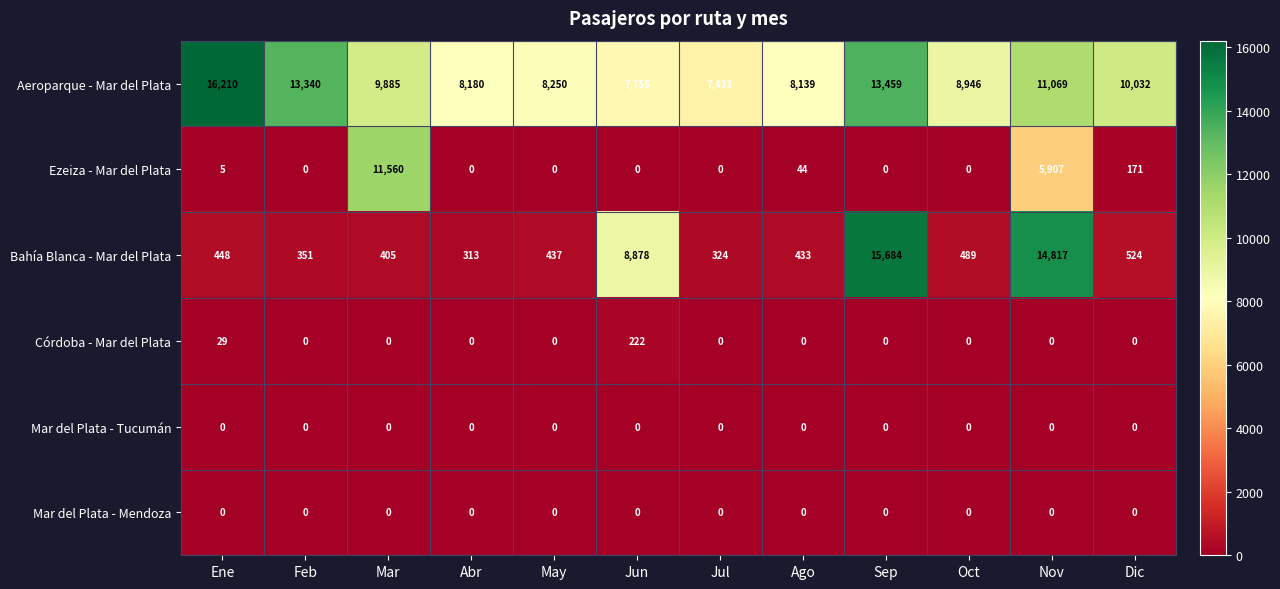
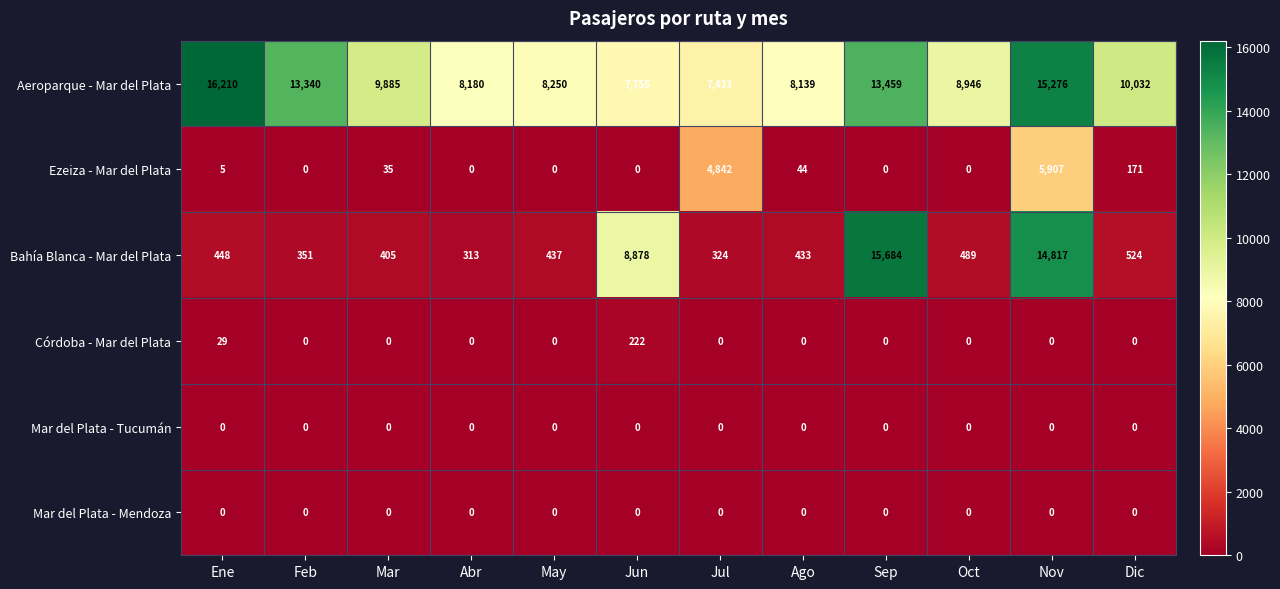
  {
    "Aeroparque - Mar del Plata": {
      "Ene": "16,210",
      "Feb": "13,340",
      "Mar": "9,885",
      "Abr": "8,180",
      "May": "8,250",
      "Jun": "7,755",
      "Jul": "7,433",
      "Ago": "8,139",
      "Sep": "13,459",
      "Oct": "8,946",
-     "Nov": "11,069",
+     "Nov": "15,276",
      "Dic": "10,032"
    },
    "Ezeiza - Mar del Plata": {
      "Ene": "5",
      "Feb": "0",
-     "Mar": "11,560",
+     "Mar": "35",
      "Abr": "0",
      "May": "0",
      "Jun": "0",
-     "Jul": "0",
+     "Jul": "4,842",
      "Ago": "44",
      "Sep": "0",
      "Oct": "0",
      "Nov": "5,907",
      "Dic": "171"
    },
    "Bahía Blanca - Mar del Plata": {
      "Ene": "448",
      "Feb": "351",
      "Mar": "405",
      "Abr": "313",
      "May": "437",
      "Jun": "8,878",
      "Jul": "324",
      "Ago": "433",
      "Sep": "15,684",
      "Oct": "489",
      "Nov": "14,817",
      "Dic": "524"
    },
    "Córdoba - Mar del Plata": {
      "Ene": "29",
      "Feb": "0",
      "Mar": "0",
      "Abr": "0",
      "May": "0",
      "Jun": "222",
      "Jul": "0",
      "Ago": "0",
      "Sep": "0",
      "Oct": "0",
      "Nov": "0",
      "Dic": "0"
    },
    "Mar del Plata - Tucumán": {
      "Ene": "0",
      "Feb": "0",
      "Mar": "0",
      "Abr": "0",
      "May": "0",
      "Jun": "0",
      "Jul": "0",
      "Ago": "0",
      "Sep": "0",
      "Oct": "0",
      "Nov": "0",
      "Dic": "0"
    },
    "Mar del Plata - Mendoza": {
      "Ene": "0",
      "Feb": "0",
      "Mar": "0",
      "Abr": "0",
      "May": "0",
      "Jun": "0",
      "Jul": "0",
      "Ago": "0",
      "Sep": "0",
      "Oct": "0",
      "Nov": "0",
      "Dic": "0"
    }
  }
